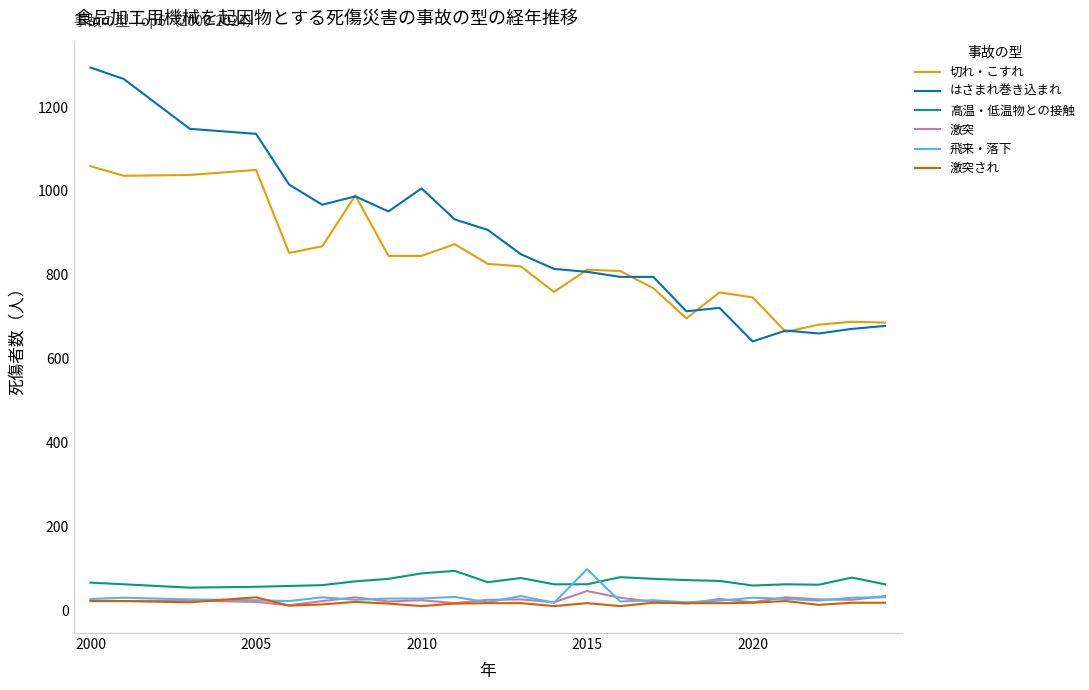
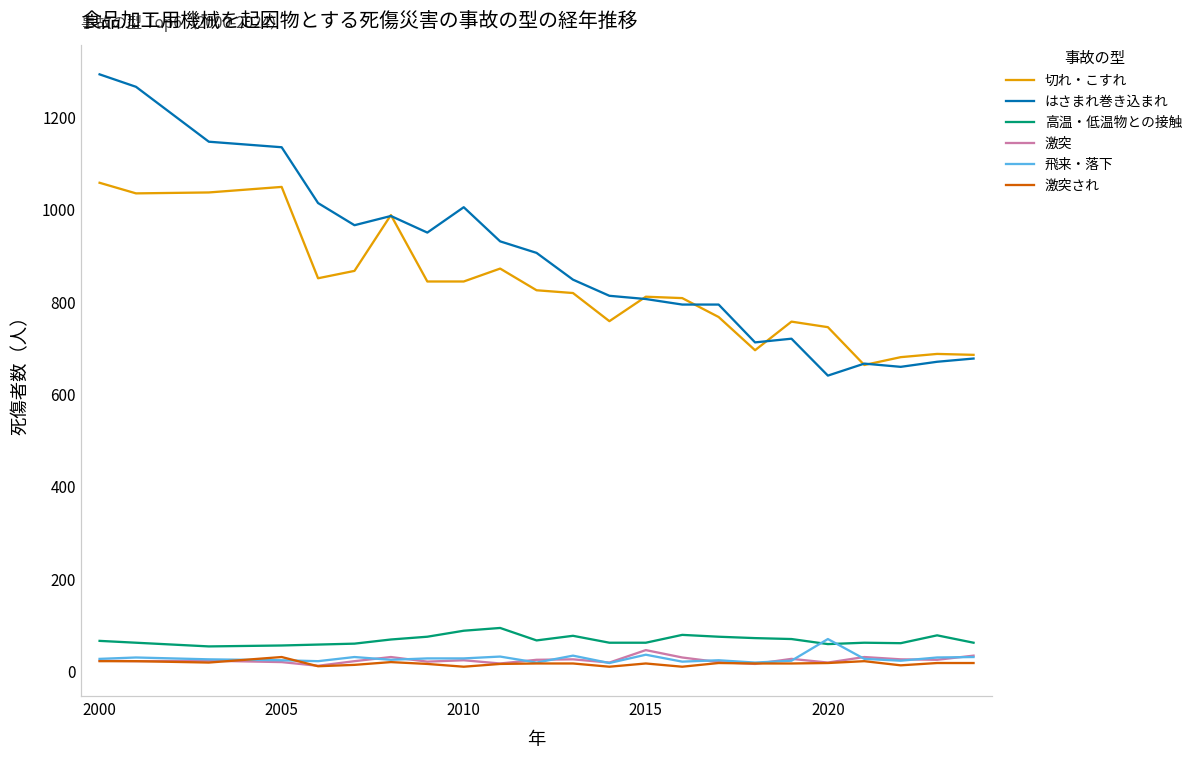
  {
    "切れ・こすれ": {
      "2000": 1060,
      "2005": 1050,
      "2010": 850,
      "2020": 750
    },
    "はさまれ巻き込まれ": {
      "2000": 1290,
      "2005": 1140,
      "2010": 1010,
      "2020": 640
    },
    "高温・低温物との接触": {
      "2000": 70,
      "2005": 60,
      "2010": 90,
      "2015": 60,
      "2020": 60
    },
    "激突": {
      "2015": 50
    },
    "飛来・落下": {
-     "2015": 100,
-     "2020": 30
+     "2015": 40,
+     "2020": 70
    },
    "激突され": {
      "2005": 30,
      "2010": 10,
      "2015": 20
    }
  }
